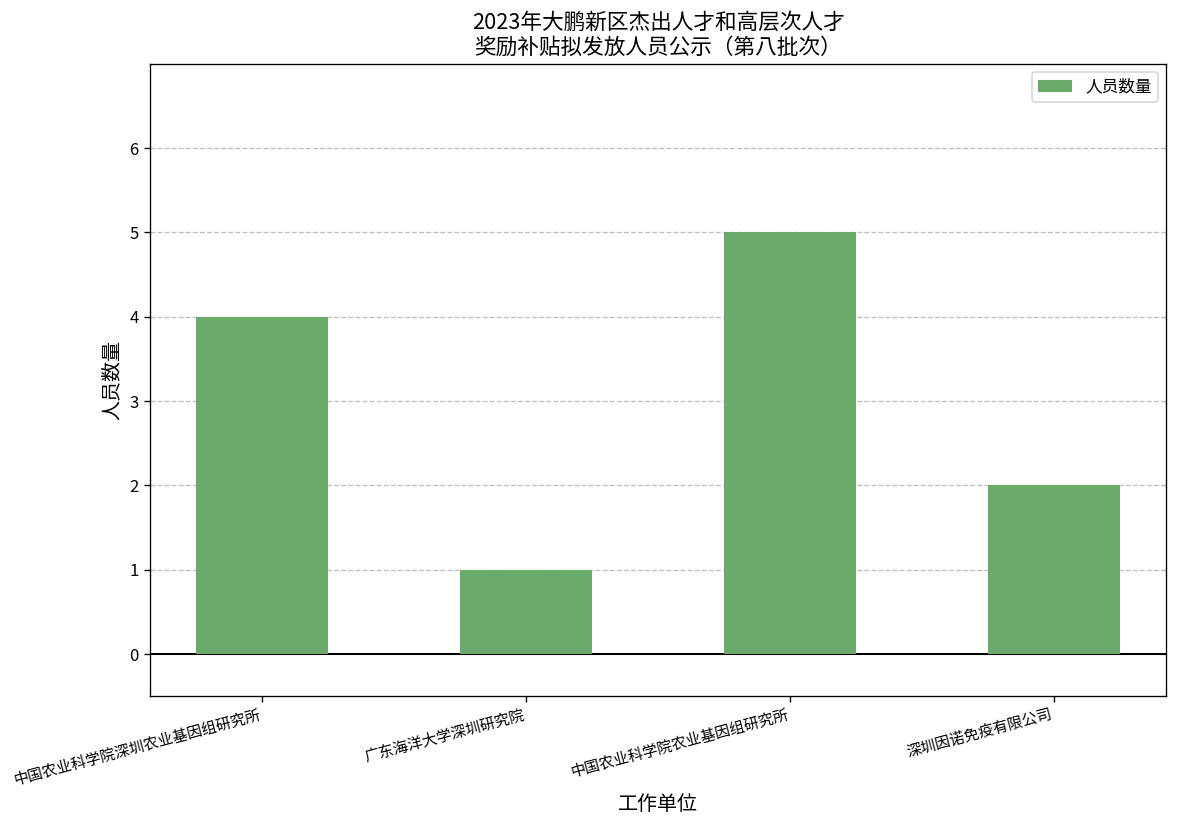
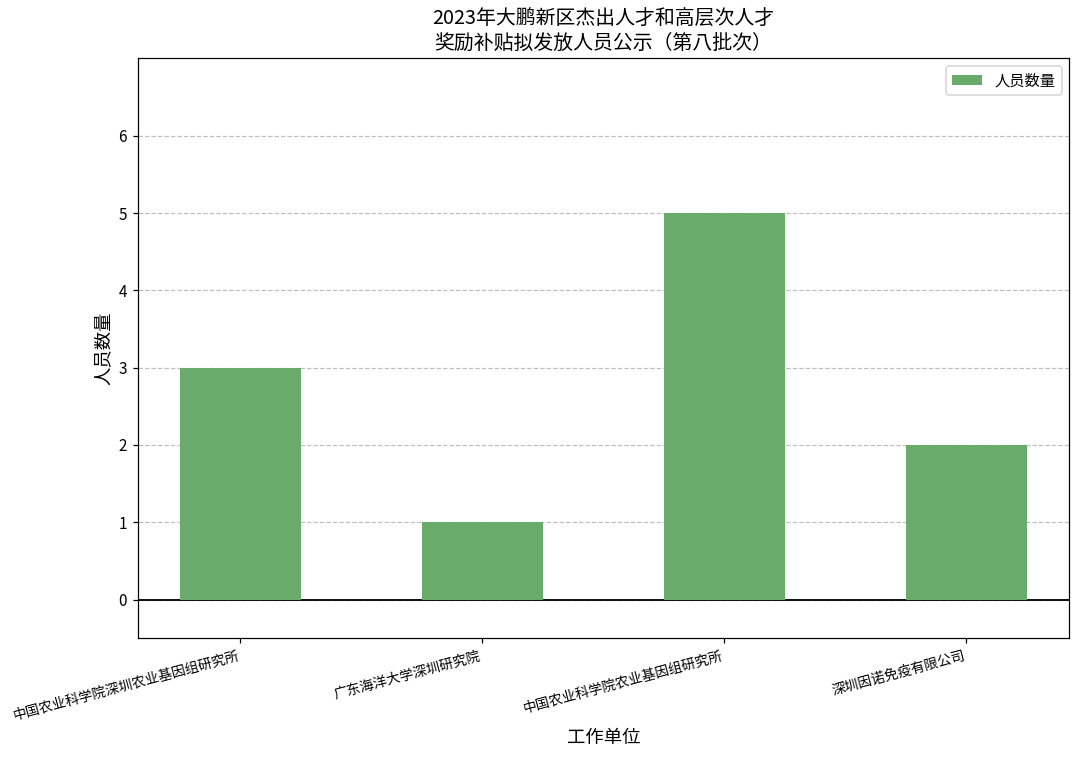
  {
-   "中国农业科学院深圳农业基因组研究所": 4,
+   "中国农业科学院深圳农业基因组研究所": 3,
    "广东海洋大学深圳研究院": 1,
    "中国农业科学院农业基因组研究所": 5,
    "深圳因诺免疫有限公司": 2
  }
